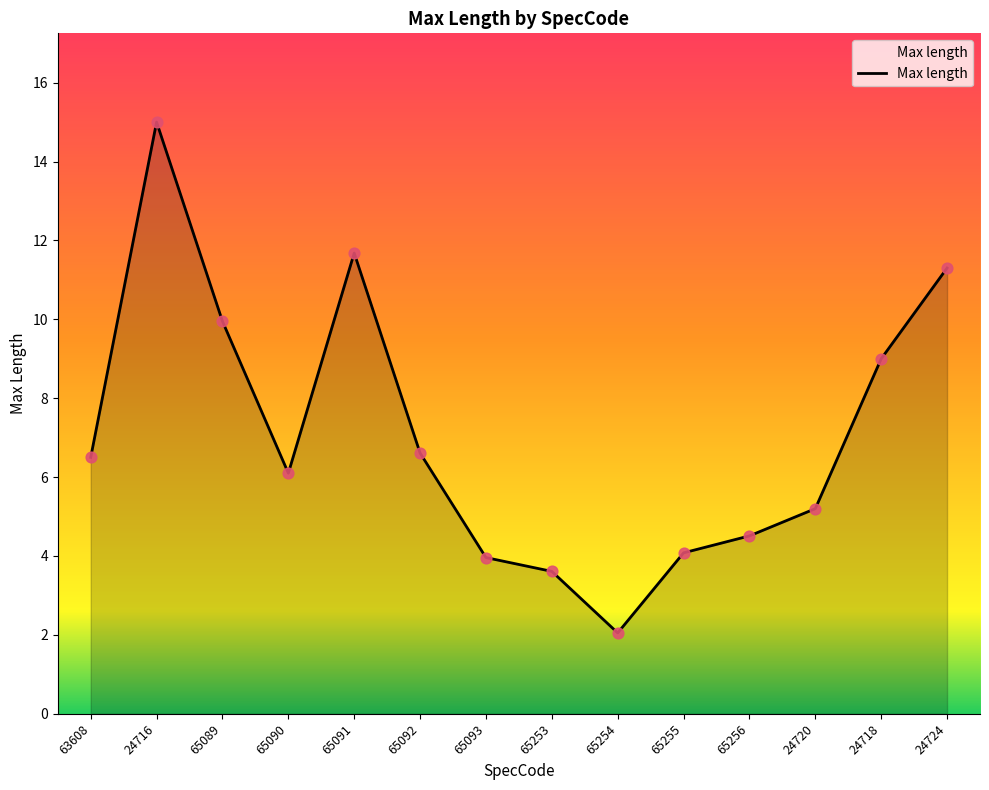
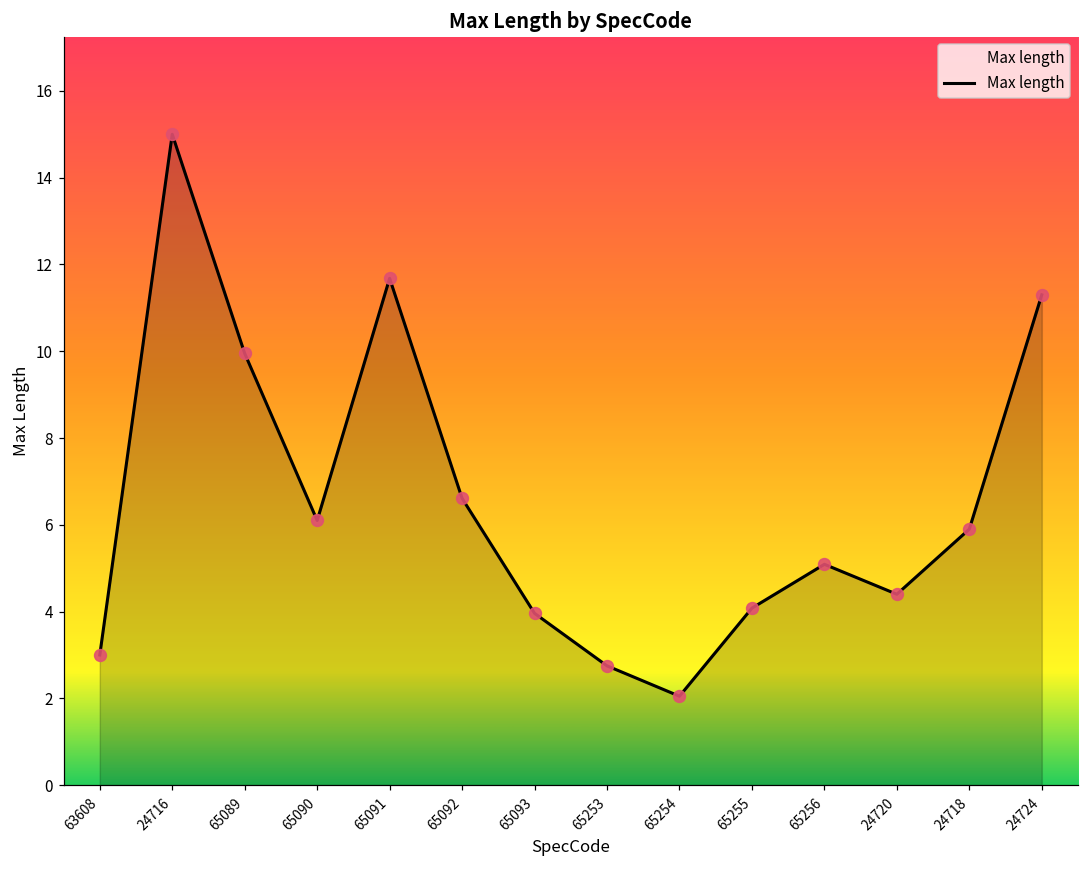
  {
-   "63608": 6.5,
+   "63608": 3.0,
    "24716": 15.0,
    "65089": 10.0,
    "65090": 6.1,
    "65091": 11.7,
    "65092": 6.6,
    "65093": 4.0,
-   "65253": 3.6,
+   "65253": 2.8,
    "65254": 2.1,
    "65255": 4.1,
-   "65256": 4.5,
-   "24720": 5.2,
-   "24718": 9.0,
+   "65256": 5.1,
+   "24720": 4.4,
+   "24718": 5.9,
    "24724": 11.3
  }
